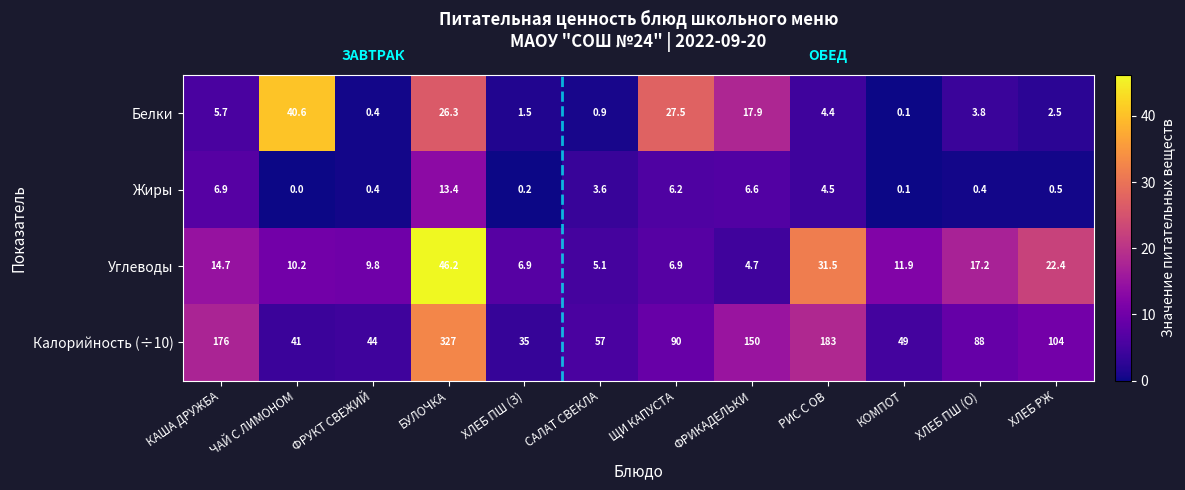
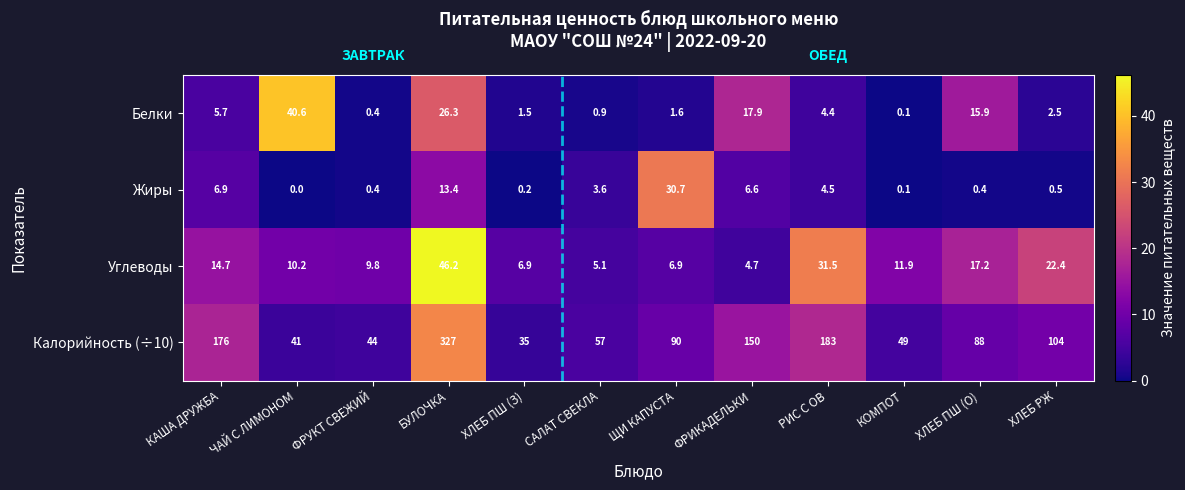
  {
    "Белки": {
      "КАША ДРУЖБА": 5.7,
      "ЧАЙ С ЛИМОНОМ": 40.6,
      "ФРУКТ СВЕЖИЙ": 0.4,
      "БУЛОЧКА": 26.3,
      "ХЛЕБ ПШ (З)": 1.5,
      "САЛАТ СВЕКЛА": 0.9,
-     "ЩИ КАПУСТА": 27.5,
+     "ЩИ КАПУСТА": 1.6,
      "ФРИКАДЕЛЬКИ": 17.9,
      "РИС С ОВ": 4.4,
      "КОМПОТ": 0.1,
-     "ХЛЕБ ПШ (О)": 3.8,
+     "ХЛЕБ ПШ (О)": 15.9,
      "ХЛЕБ РЖ": 2.5
    },
    "Жиры": {
      "КАША ДРУЖБА": 6.9,
      "ЧАЙ С ЛИМОНОМ": 0.0,
      "ФРУКТ СВЕЖИЙ": 0.4,
      "БУЛОЧКА": 13.4,
      "ХЛЕБ ПШ (З)": 0.2,
      "САЛАТ СВЕКЛА": 3.6,
-     "ЩИ КАПУСТА": 6.2,
+     "ЩИ КАПУСТА": 30.7,
      "ФРИКАДЕЛЬКИ": 6.6,
      "РИС С ОВ": 4.5,
      "КОМПОТ": 0.1,
      "ХЛЕБ ПШ (О)": 0.4,
      "ХЛЕБ РЖ": 0.5
    },
    "Углеводы": {
      "КАША ДРУЖБА": 14.7,
      "ЧАЙ С ЛИМОНОМ": 10.2,
      "ФРУКТ СВЕЖИЙ": 9.8,
      "БУЛОЧКА": 46.2,
      "ХЛЕБ ПШ (З)": 6.9,
      "САЛАТ СВЕКЛА": 5.1,
      "ЩИ КАПУСТА": 6.9,
      "ФРИКАДЕЛЬКИ": 4.7,
      "РИС С ОВ": 31.5,
      "КОМПОТ": 11.9,
      "ХЛЕБ ПШ (О)": 17.2,
      "ХЛЕБ РЖ": 22.4
    },
    "Калорийность (÷10)": {
      "КАША ДРУЖБА": 176,
      "ЧАЙ С ЛИМОНОМ": 41,
      "ФРУКТ СВЕЖИЙ": 44,
      "БУЛОЧКА": 327,
      "ХЛЕБ ПШ (З)": 35,
      "САЛАТ СВЕКЛА": 57,
      "ЩИ КАПУСТА": 90,
      "ФРИКАДЕЛЬКИ": 150,
      "РИС С ОВ": 183,
      "КОМПОТ": 49,
      "ХЛЕБ ПШ (О)": 88,
      "ХЛЕБ РЖ": 104
    }
  }
